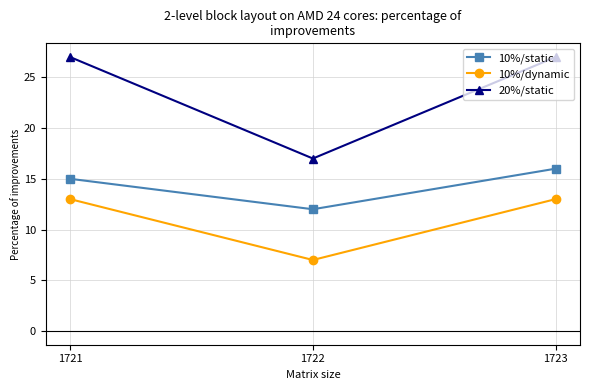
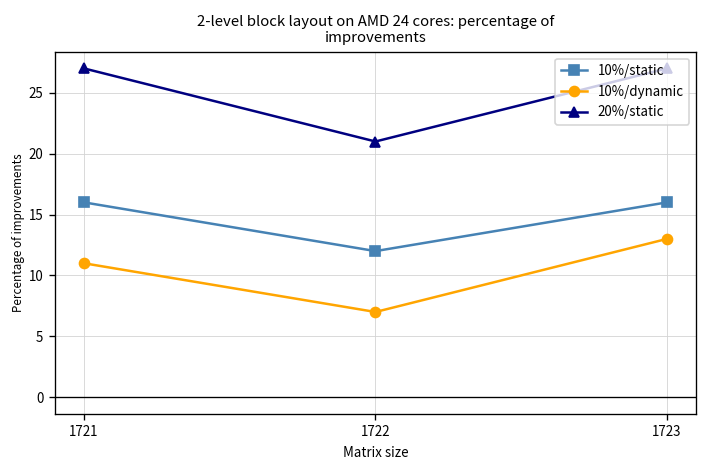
  {
    "10%/static": {
-     "1721": 15,
+     "1721": 16,
      "1722": 12,
      "1723": 16
    },
    "10%/dynamic": {
-     "1721": 13,
+     "1721": 11,
      "1722": 7,
      "1723": 13
    },
    "20%/static": {
      "1721": 27,
-     "1722": 17
+     "1722": 21
    }
  }
